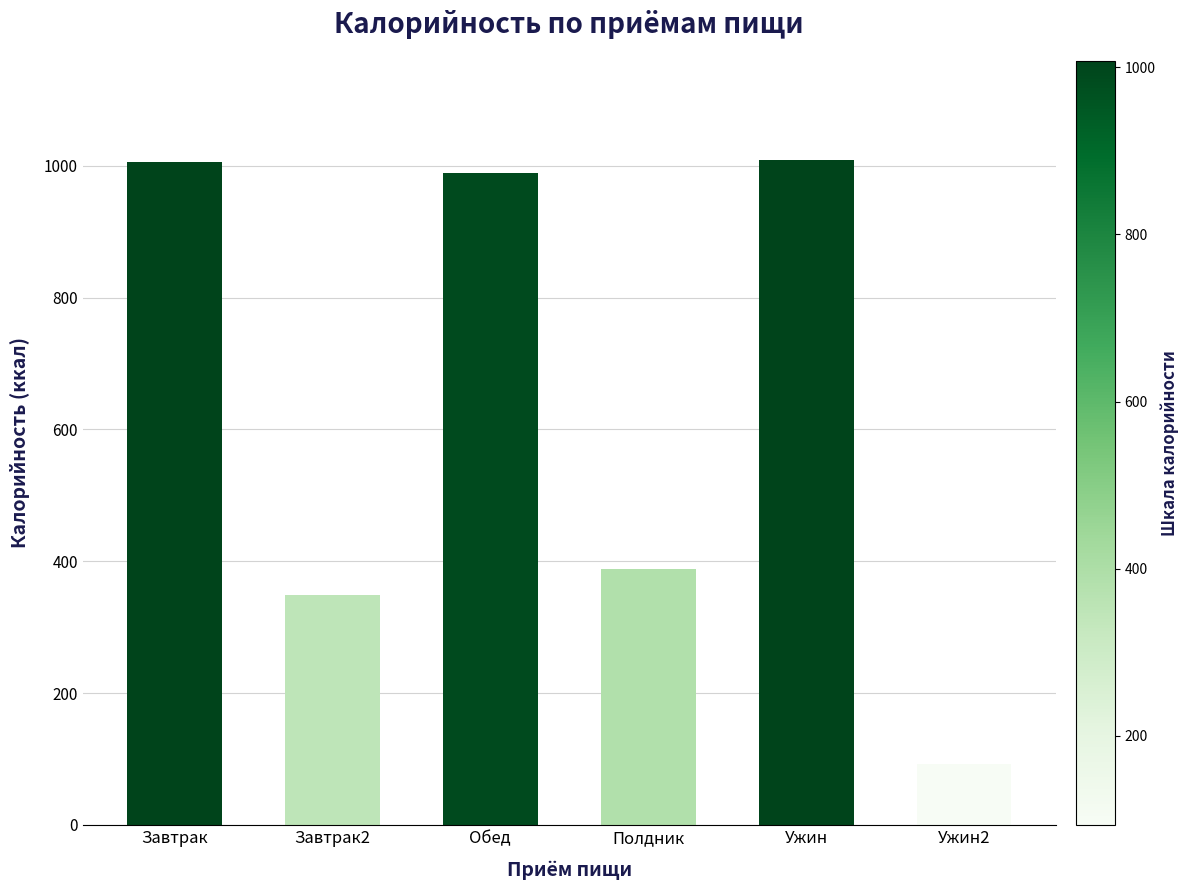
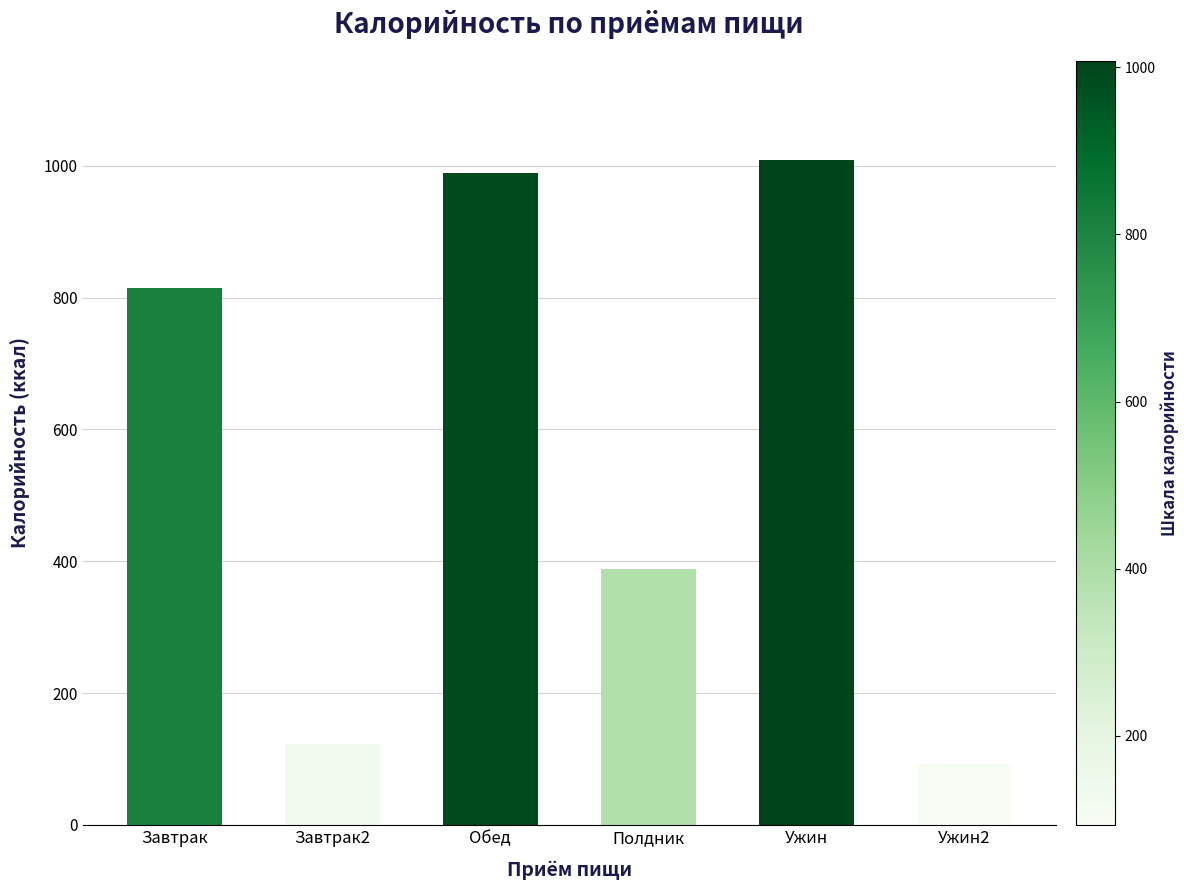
  {
-   "Завтрак": 1010,
-   "Завтрак2": 350,
+   "Завтрак": 810,
+   "Завтрак2": 120,
    "Обед": 990,
    "Полдник": 390,
    "Ужин": 1010,
    "Ужин2": 90
  }
